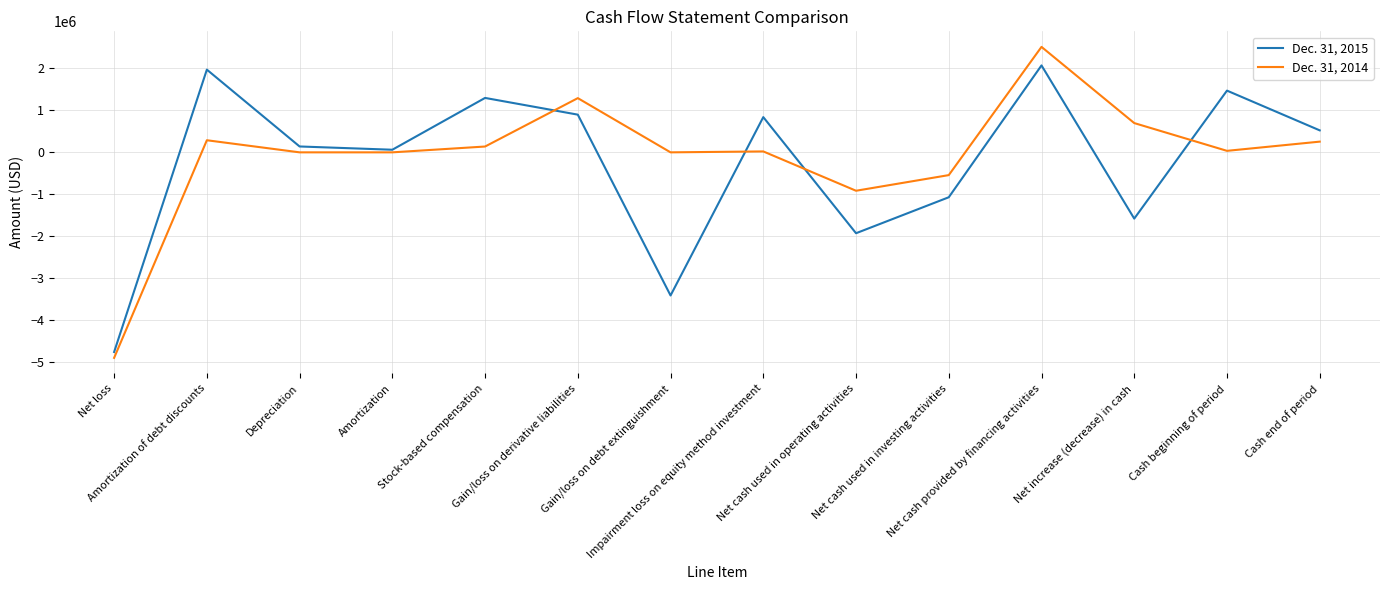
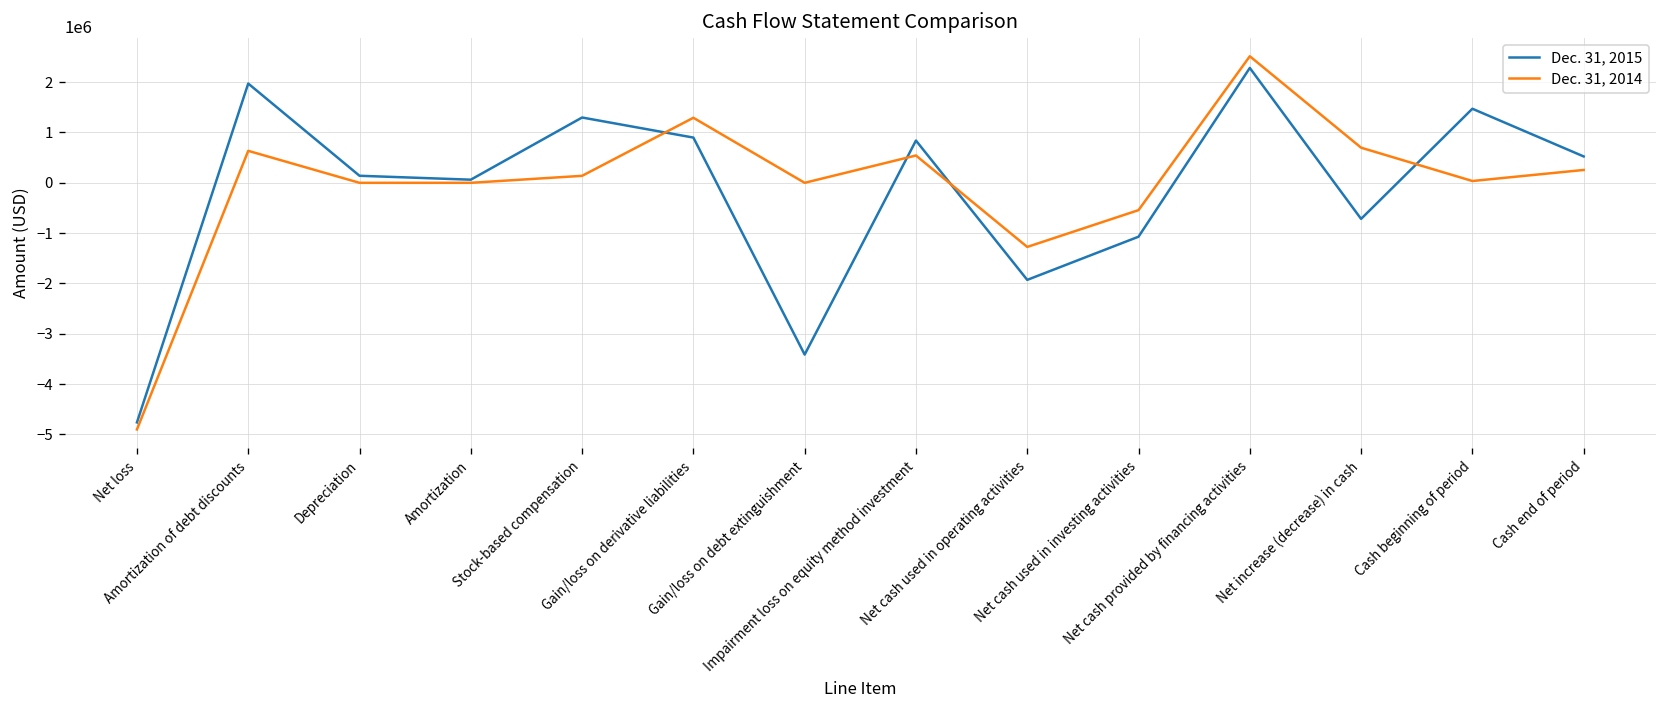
  {
    "Dec. 31, 2015": {
      "Net loss": -4800000,
      "Amortization of debt discounts": 2000000,
      "Depreciation": 100000,
      "Amortization": 100000,
      "Stock-based compensation": 1300000,
      "Gain/loss on derivative liabilities": 900000,
      "Gain/loss on debt extinguishment": -3400000,
      "Impairment loss on equity method investment": 800000,
      "Net cash used in operating activities": -1900000,
      "Net cash used in investing activities": -1100000,
-     "Net cash provided by financing activities": 2100000,
-     "Net increase (decrease) in cash": -1600000,
+     "Net cash provided by financing activities": 2300000,
+     "Net increase (decrease) in cash": -700000,
      "Cash beginning of period": 1500000,
      "Cash end of period": 500000
    },
    "Dec. 31, 2014": {
      "Net loss": -4900000,
-     "Amortization of debt discounts": 300000,
+     "Amortization of debt discounts": 600000,
      "Depreciation": 0,
      "Amortization": 0,
      "Stock-based compensation": 100000,
      "Gain/loss on derivative liabilities": 1300000,
      "Gain/loss on debt extinguishment": 0,
-     "Impairment loss on equity method investment": 0,
-     "Net cash used in operating activities": -900000,
+     "Impairment loss on equity method investment": 500000,
+     "Net cash used in operating activities": -1300000,
      "Net cash used in investing activities": -500000,
      "Net cash provided by financing activities": 2500000,
      "Net increase (decrease) in cash": 700000,
      "Cash beginning of period": 0,
      "Cash end of period": 300000
    }
  }
